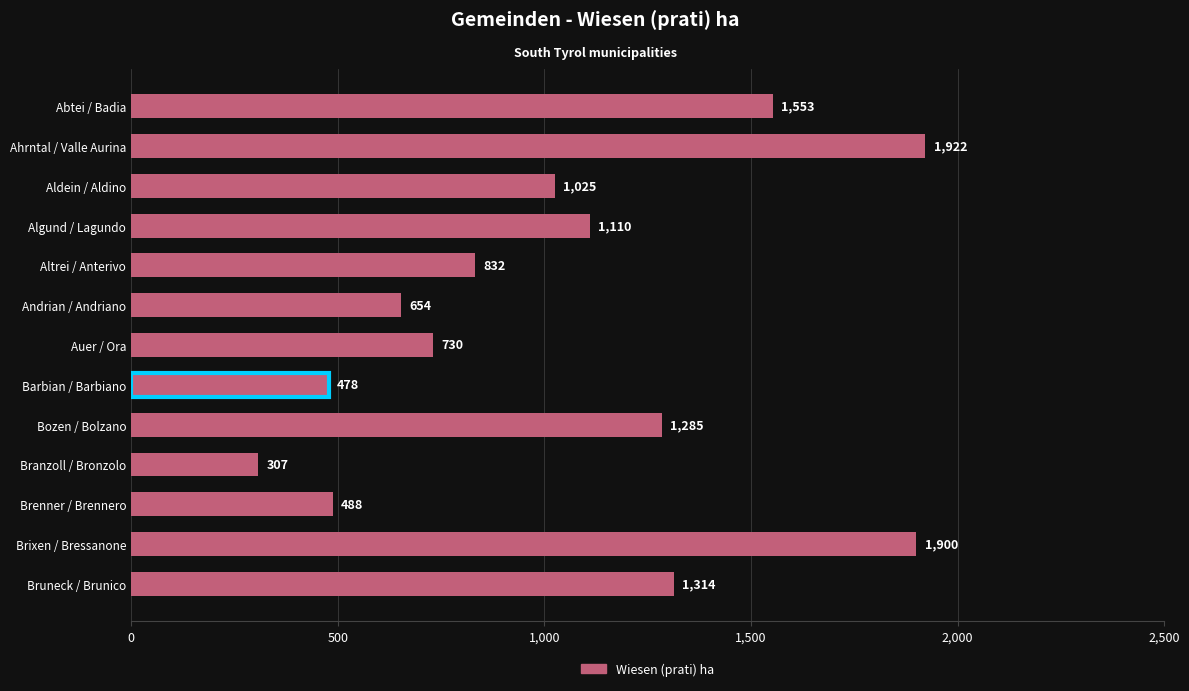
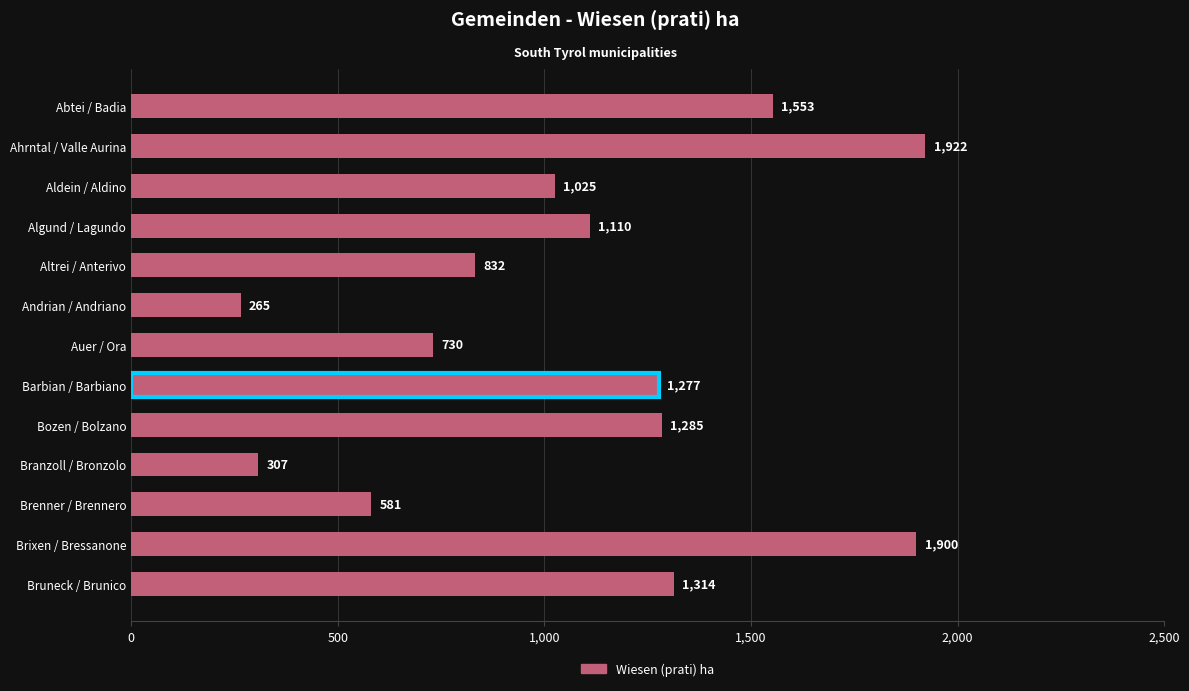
  {
    "Abtei / Badia": "1,553",
    "Ahrntal / Valle Aurina": "1,922",
    "Aldein / Aldino": "1,025",
    "Algund / Lagundo": "1,110",
    "Altrei / Anterivo": "832",
-   "Andrian / Andriano": "654",
+   "Andrian / Andriano": "265",
    "Auer / Ora": "730",
-   "Barbian / Barbiano": "478",
+   "Barbian / Barbiano": "1,277",
    "Bozen / Bolzano": "1,285",
    "Branzoll / Bronzolo": "307",
-   "Brenner / Brennero": "488",
+   "Brenner / Brennero": "581",
    "Brixen / Bressanone": "1,900",
    "Bruneck / Brunico": "1,314"
  }
